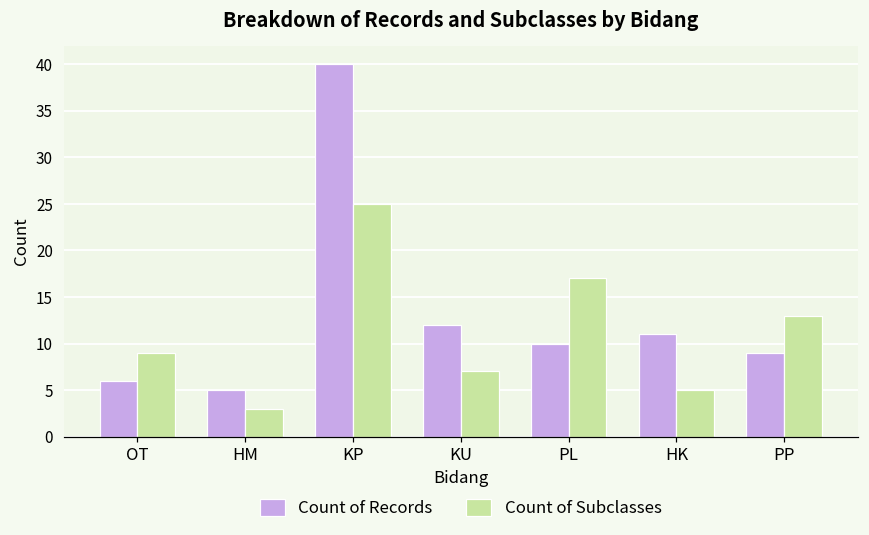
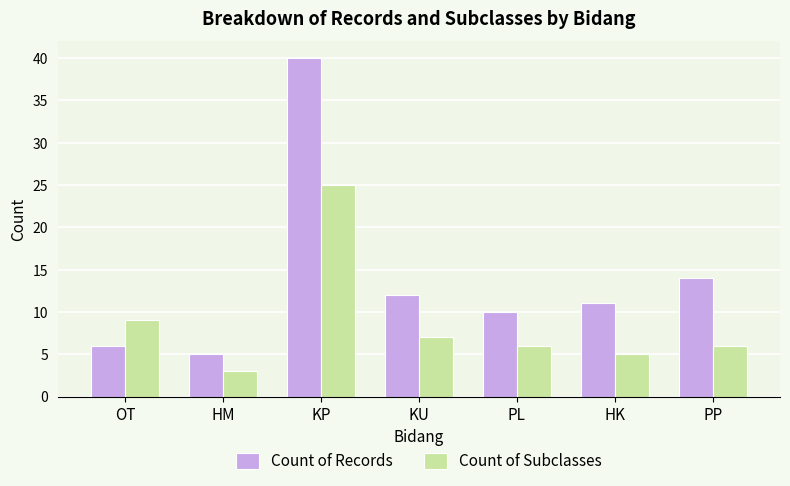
  {
    "Count of Records": {
      "OT": 6,
      "HM": 5,
      "KP": 40,
      "KU": 12,
      "PL": 10,
      "HK": 11,
-     "PP": 9
+     "PP": 14
    },
    "Count of Subclasses": {
      "OT": 9,
      "HM": 3,
      "KP": 25,
      "KU": 7,
-     "PL": 17,
+     "PL": 6,
      "HK": 5,
-     "PP": 13
+     "PP": 6
    }
  }
